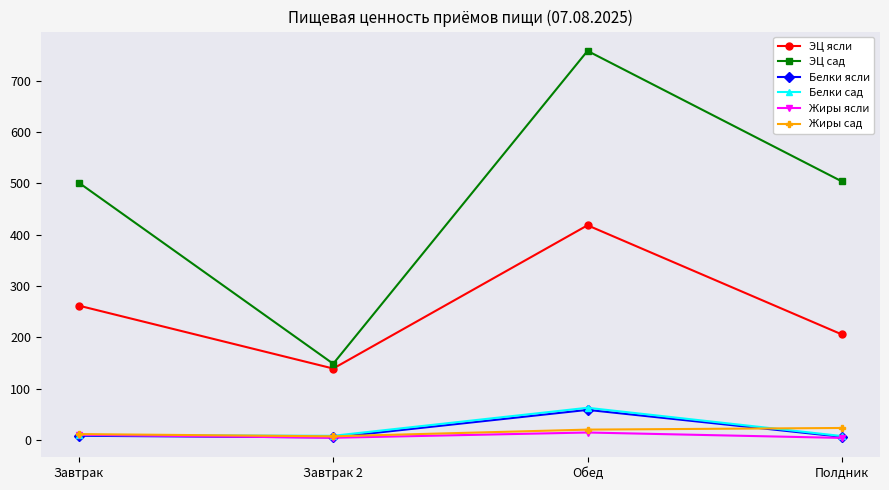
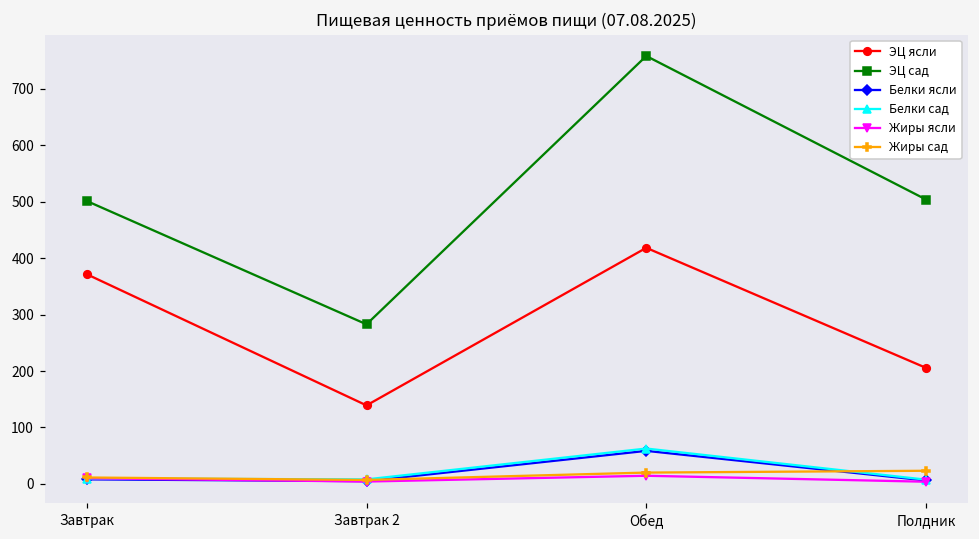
  {
    "ЭЦ ясли": {
-     "Завтрак": 260,
+     "Завтрак": 370,
      "Завтрак 2": 140,
      "Обед": 420,
      "Полдник": 210
    },
    "ЭЦ сад": {
      "Завтрак": 500,
-     "Завтрак 2": 150,
+     "Завтрак 2": 280,
      "Обед": 760,
      "Полдник": 500
    },
    "Жиры ясли": {
      "Обед": 10
    },
    "Жиры сад": {
      "Обед": 20,
      "Полдник": 20
    }
  }
